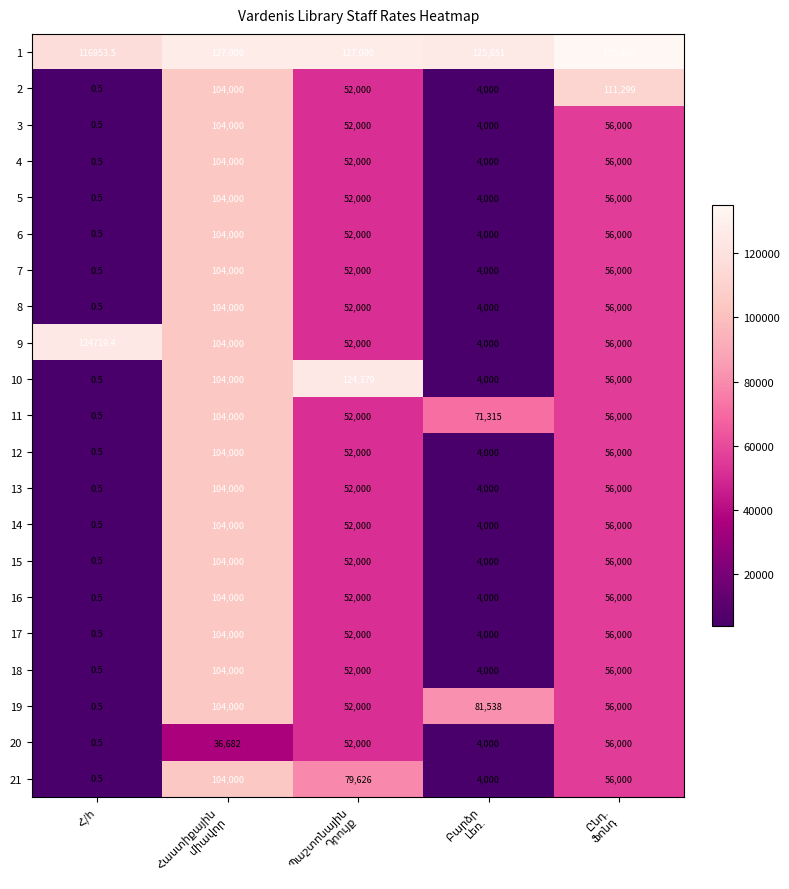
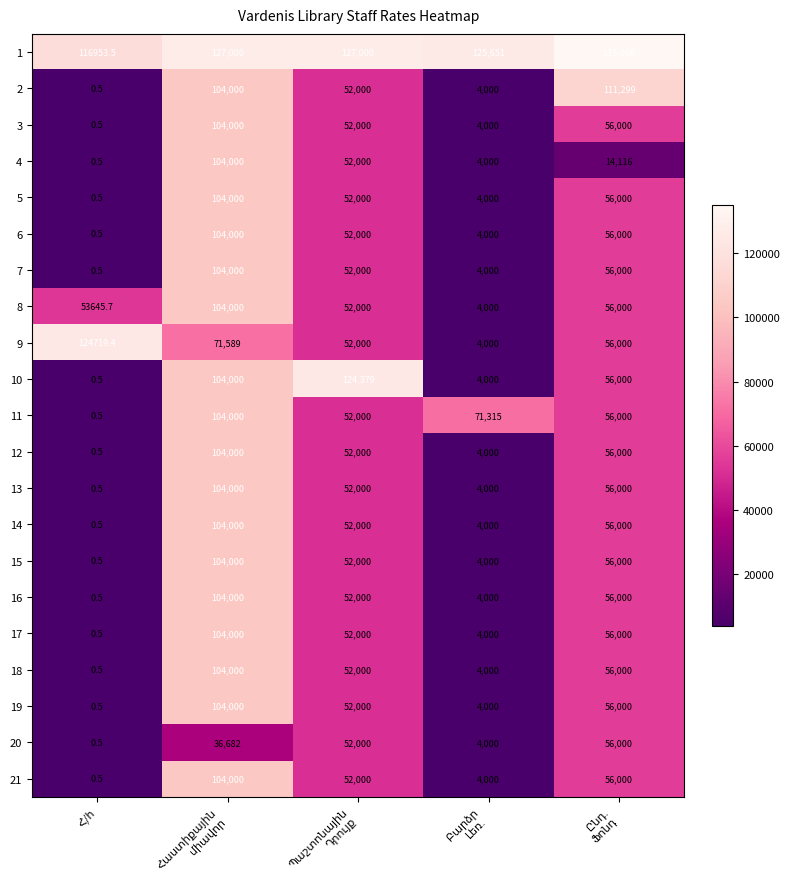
  {
    "2": {
      "Հ/հ": "0.5",
      "Հաստիքային միավոր": "104,000",
      "Պաշտոնային Դրույք": "52,000",
      "Բարձր Լեռ․": "4,000"
    },
    "3": {
      "Հ/հ": "0.5",
      "Հաստիքային միավոր": "104,000",
      "Պաշտոնային Դրույք": "52,000",
      "Բարձր Լեռ․": "4,000",
      "Ընդ․ Ֆոնդ": "56,000"
    },
    "4": {
      "Հ/հ": "0.5",
      "Հաստիքային միավոր": "104,000",
      "Պաշտոնային Դրույք": "52,000",
      "Բարձր Լեռ․": "4,000",
-     "Ընդ․ Ֆոնդ": "56,000"
+     "Ընդ․ Ֆոնդ": "14,116"
    },
    "5": {
      "Հ/հ": "0.5",
      "Հաստիքային միավոր": "104,000",
      "Պաշտոնային Դրույք": "52,000",
      "Բարձր Լեռ․": "4,000",
      "Ընդ․ Ֆոնդ": "56,000"
    },
    "6": {
      "Հ/հ": "0.5",
      "Հաստիքային միավոր": "104,000",
      "Պաշտոնային Դրույք": "52,000",
      "Բարձր Լեռ․": "4,000",
      "Ընդ․ Ֆոնդ": "56,000"
    },
    "7": {
      "Հ/հ": "0.5",
      "Հաստիքային միավոր": "104,000",
      "Պաշտոնային Դրույք": "52,000",
      "Բարձր Լեռ․": "4,000",
      "Ընդ․ Ֆոնդ": "56,000"
    },
    "8": {
-     "Հ/հ": "0.5",
+     "Հ/հ": "53645.7",
      "Հաստիքային միավոր": "104,000",
      "Պաշտոնային Դրույք": "52,000",
      "Բարձր Լեռ․": "4,000",
      "Ընդ․ Ֆոնդ": "56,000"
    },
    "9": {
-     "Հաստիքային միավոր": "104,000",
+     "Հաստիքային միավոր": "71,589",
      "Պաշտոնային Դրույք": "52,000",
      "Բարձր Լեռ․": "4,000",
      "Ընդ․ Ֆոնդ": "56,000"
    },
    "10": {
      "Հ/հ": "0.5",
      "Հաստիքային միավոր": "104,000",
      "Բարձր Լեռ․": "4,000",
      "Ընդ․ Ֆոնդ": "56,000"
    },
    "11": {
      "Հ/հ": "0.5",
      "Հաստիքային միավոր": "104,000",
      "Պաշտոնային Դրույք": "52,000",
      "Բարձր Լեռ․": "71,315",
      "Ընդ․ Ֆոնդ": "56,000"
    },
    "12": {
      "Հ/հ": "0.5",
      "Հաստիքային միավոր": "104,000",
      "Պաշտոնային Դրույք": "52,000",
      "Բարձր Լեռ․": "4,000",
      "Ընդ․ Ֆոնդ": "56,000"
    },
    "13": {
      "Հ/հ": "0.5",
      "Հաստիքային միավոր": "104,000",
      "Պաշտոնային Դրույք": "52,000",
      "Բարձր Լեռ․": "4,000",
      "Ընդ․ Ֆոնդ": "56,000"
    },
    "14": {
      "Հ/հ": "0.5",
      "Հաստիքային միավոր": "104,000",
      "Պաշտոնային Դրույք": "52,000",
      "Բարձր Լեռ․": "4,000",
      "Ընդ․ Ֆոնդ": "56,000"
    },
    "15": {
      "Հ/հ": "0.5",
      "Հաստիքային միավոր": "104,000",
      "Պաշտոնային Դրույք": "52,000",
      "Բարձր Լեռ․": "4,000",
      "Ընդ․ Ֆոնդ": "56,000"
    },
    "16": {
      "Հ/հ": "0.5",
      "Հաստիքային միավոր": "104,000",
      "Պաշտոնային Դրույք": "52,000",
      "Բարձր Լեռ․": "4,000",
      "Ընդ․ Ֆոնդ": "56,000"
    },
    "17": {
      "Հ/հ": "0.5",
      "Հաստիքային միավոր": "104,000",
      "Պաշտոնային Դրույք": "52,000",
      "Բարձր Լեռ․": "4,000",
      "Ընդ․ Ֆոնդ": "56,000"
    },
    "18": {
      "Հ/հ": "0.5",
      "Հաստիքային միավոր": "104,000",
      "Պաշտոնային Դրույք": "52,000",
      "Բարձր Լեռ․": "4,000",
      "Ընդ․ Ֆոնդ": "56,000"
    },
    "19": {
      "Հ/հ": "0.5",
      "Հաստիքային միավոր": "104,000",
      "Պաշտոնային Դրույք": "52,000",
-     "Բարձր Լեռ․": "81,538",
+     "Բարձր Լեռ․": "4,000",
      "Ընդ․ Ֆոնդ": "56,000"
    },
    "20": {
      "Հ/հ": "0.5",
      "Հաստիքային միավոր": "36,682",
      "Պաշտոնային Դրույք": "52,000",
      "Բարձր Լեռ․": "4,000",
      "Ընդ․ Ֆոնդ": "56,000"
    },
    "21": {
      "Հ/հ": "0.5",
      "Հաստիքային միավոր": "104,000",
-     "Պաշտոնային Դրույք": "79,626",
+     "Պաշտոնային Դրույք": "52,000",
      "Բարձր Լեռ․": "4,000",
      "Ընդ․ Ֆոնդ": "56,000"
    }
  }
